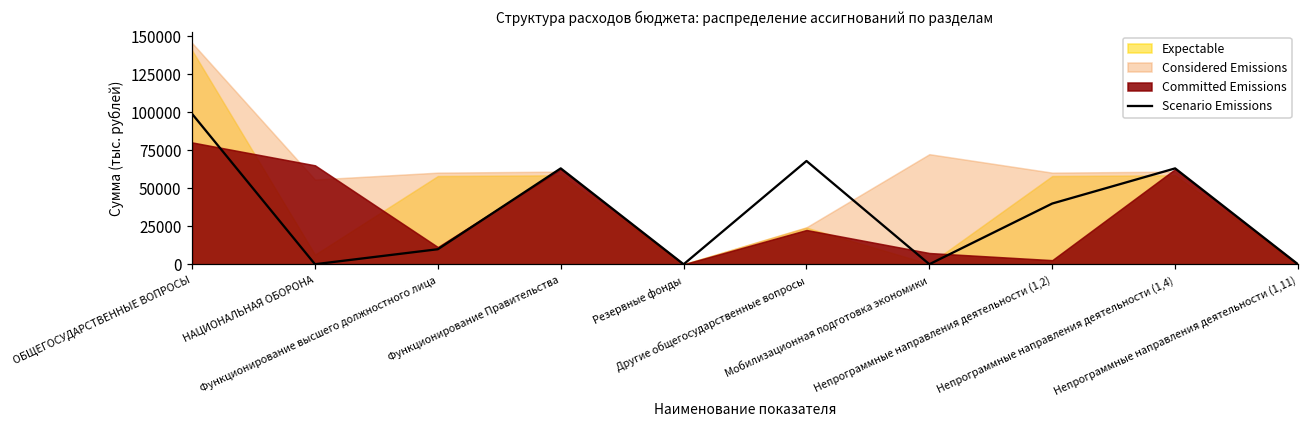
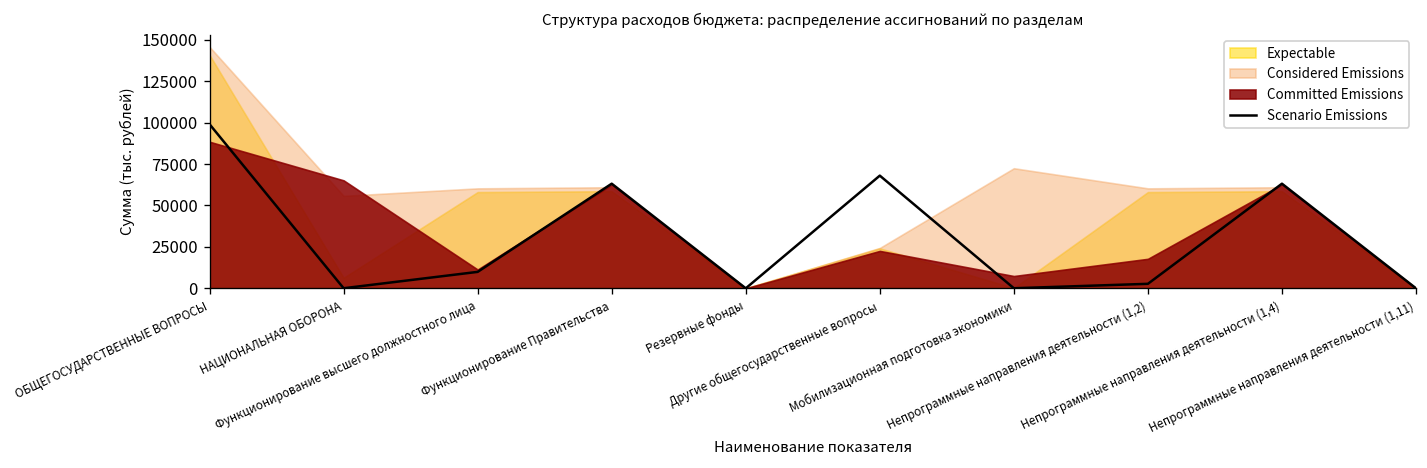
  {
    "Scenario Emissions": {
      "ОБЩЕГОСУДАРСТВЕННЫЕ ВОПРОСЫ": 99000,
      "НАЦИОНАЛЬНАЯ ОБОРОНА": 0,
      "Другие общегосударственные вопросы": 68000,
-     "Непрограммные направления деятельности (1,2)": 40000
+     "Непрограммные направления деятельности (1,2)": 3000
    },
    "Expectable": {
      "ОБЩЕГОСУДАРСТВЕННЫЕ ВОПРОСЫ": 141000,
      "НАЦИОНАЛЬНАЯ ОБОРОНА": 6000,
      "Функционирование высшего должностного лица": 58000,
      "Функционирование Правительства": 59000,
      "Непрограммные направления деятельности (1,2)": 58000,
      "Непрограммные направления деятельности (1,4)": 59000
    },
    "Considered Emissions": {
      "ОБЩЕГОСУДАРСТВЕННЫЕ ВОПРОСЫ": 146000,
      "НАЦИОНАЛЬНАЯ ОБОРОНА": 56000,
      "Функционирование высшего должностного лица": 60000,
      "Мобилизационная подготовка экономики": 72000,
      "Непрограммные направления деятельности (1,2)": 60000
    },
    "Committed Emissions": {
-     "ОБЩЕГОСУДАРСТВЕННЫЕ ВОПРОСЫ": 80000,
+     "ОБЩЕГОСУДАРСТВЕННЫЕ ВОПРОСЫ": 88000,
      "НАЦИОНАЛЬНАЯ ОБОРОНА": 65000,
      "Мобилизационная подготовка экономики": 7000,
-     "Непрограммные направления деятельности (1,2)": 3000
+     "Непрограммные направления деятельности (1,2)": 18000
    }
  }
